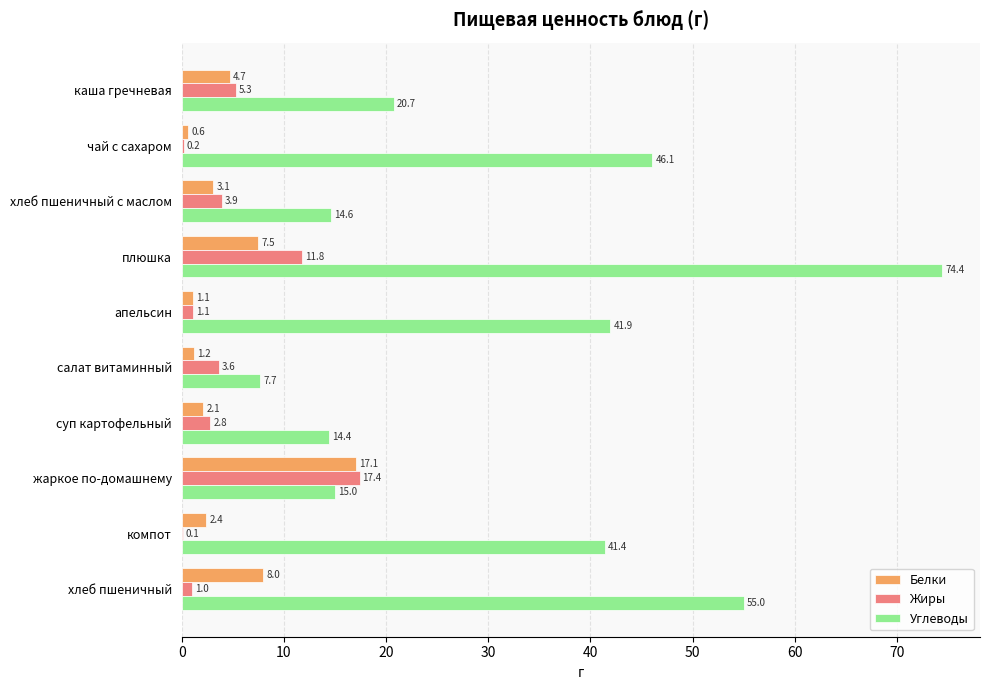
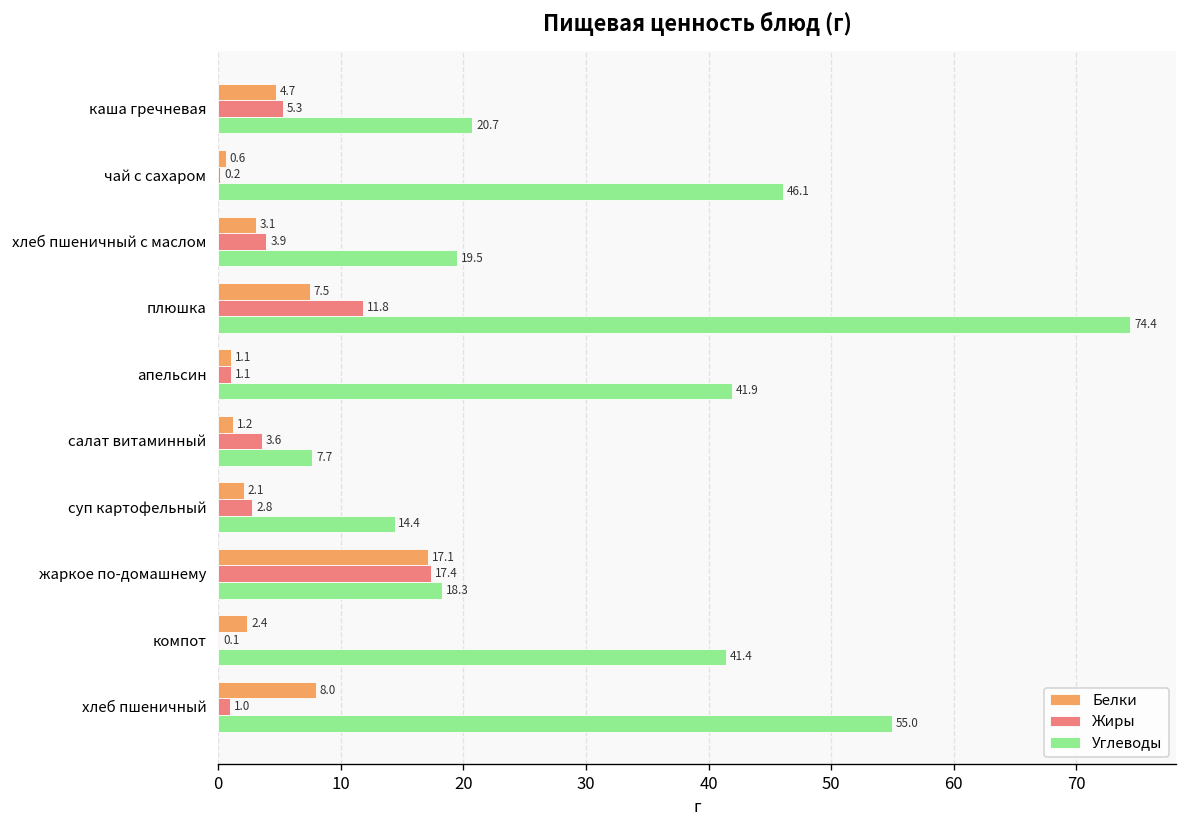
  {
    "Углеводы": {
      "каша гречневая": 20.7,
      "чай с сахаром": 46.1,
-     "хлеб пшеничный с маслом": 14.6,
+     "хлеб пшеничный с маслом": 19.5,
      "плюшка": 74.4,
      "апельсин": 41.9,
      "салат витаминный": 7.7,
      "суп картофельный": 14.4,
-     "жаркое по-домашнему": 15.0,
+     "жаркое по-домашнему": 18.3,
      "компот": 41.4,
      "хлеб пшеничный": 55.0
    }
  }
